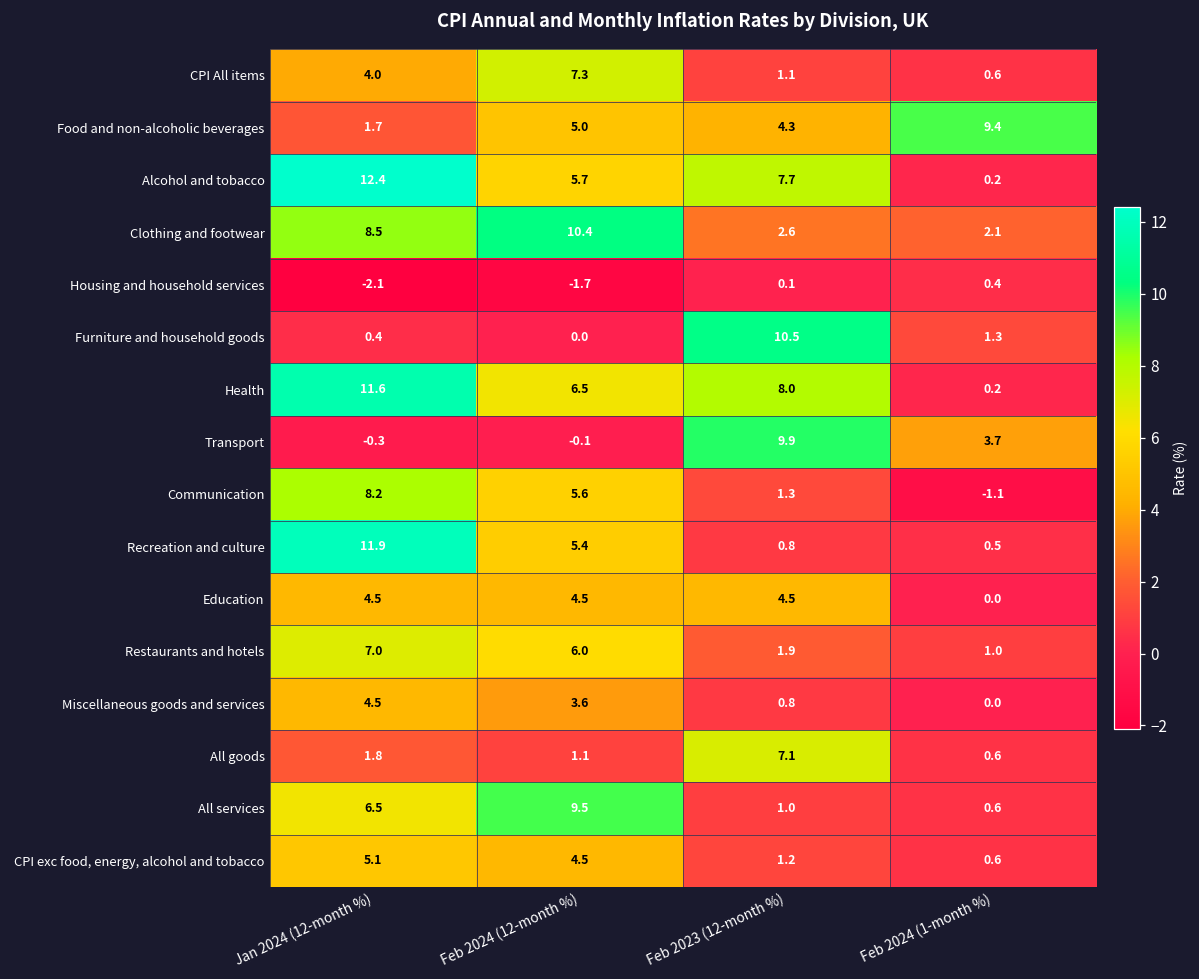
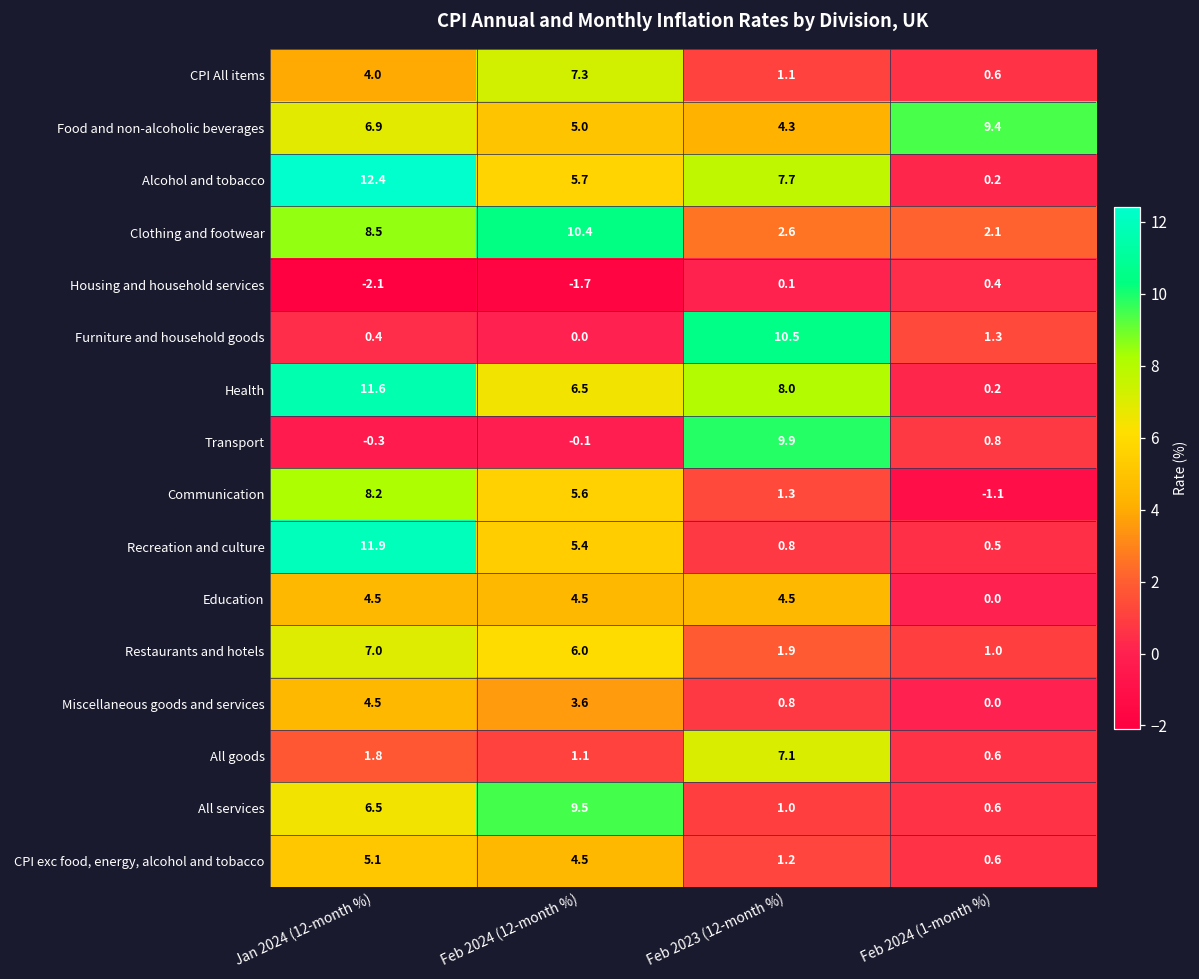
  {
    "CPI All items": {
      "Jan 2024 (12-month %)": 4.0,
      "Feb 2024 (12-month %)": 7.3,
      "Feb 2023 (12-month %)": 1.1,
      "Feb 2024 (1-month %)": 0.6
    },
    "Food and non-alcoholic beverages": {
-     "Jan 2024 (12-month %)": 1.7,
+     "Jan 2024 (12-month %)": 6.9,
      "Feb 2024 (12-month %)": 5.0,
      "Feb 2023 (12-month %)": 4.3,
      "Feb 2024 (1-month %)": 9.4
    },
    "Alcohol and tobacco": {
      "Jan 2024 (12-month %)": 12.4,
      "Feb 2024 (12-month %)": 5.7,
      "Feb 2023 (12-month %)": 7.7,
      "Feb 2024 (1-month %)": 0.2
    },
    "Clothing and footwear": {
      "Jan 2024 (12-month %)": 8.5,
      "Feb 2024 (12-month %)": 10.4,
      "Feb 2023 (12-month %)": 2.6,
      "Feb 2024 (1-month %)": 2.1
    },
    "Housing and household services": {
      "Jan 2024 (12-month %)": -2.1,
      "Feb 2024 (12-month %)": -1.7,
      "Feb 2023 (12-month %)": 0.1,
      "Feb 2024 (1-month %)": 0.4
    },
    "Furniture and household goods": {
      "Jan 2024 (12-month %)": 0.4,
      "Feb 2024 (12-month %)": 0.0,
      "Feb 2023 (12-month %)": 10.5,
      "Feb 2024 (1-month %)": 1.3
    },
    "Health": {
      "Jan 2024 (12-month %)": 11.6,
      "Feb 2024 (12-month %)": 6.5,
      "Feb 2023 (12-month %)": 8.0,
      "Feb 2024 (1-month %)": 0.2
    },
    "Transport": {
      "Jan 2024 (12-month %)": -0.3,
      "Feb 2024 (12-month %)": -0.1,
      "Feb 2023 (12-month %)": 9.9,
-     "Feb 2024 (1-month %)": 3.7
+     "Feb 2024 (1-month %)": 0.8
    },
    "Communication": {
      "Jan 2024 (12-month %)": 8.2,
      "Feb 2024 (12-month %)": 5.6,
      "Feb 2023 (12-month %)": 1.3,
      "Feb 2024 (1-month %)": -1.1
    },
    "Recreation and culture": {
      "Jan 2024 (12-month %)": 11.9,
      "Feb 2024 (12-month %)": 5.4,
      "Feb 2023 (12-month %)": 0.8,
      "Feb 2024 (1-month %)": 0.5
    },
    "Education": {
      "Jan 2024 (12-month %)": 4.5,
      "Feb 2024 (12-month %)": 4.5,
      "Feb 2023 (12-month %)": 4.5,
      "Feb 2024 (1-month %)": 0.0
    },
    "Restaurants and hotels": {
      "Jan 2024 (12-month %)": 7.0,
      "Feb 2024 (12-month %)": 6.0,
      "Feb 2023 (12-month %)": 1.9,
      "Feb 2024 (1-month %)": 1.0
    },
    "Miscellaneous goods and services": {
      "Jan 2024 (12-month %)": 4.5,
      "Feb 2024 (12-month %)": 3.6,
      "Feb 2023 (12-month %)": 0.8,
      "Feb 2024 (1-month %)": 0.0
    },
    "All goods": {
      "Jan 2024 (12-month %)": 1.8,
      "Feb 2024 (12-month %)": 1.1,
      "Feb 2023 (12-month %)": 7.1,
      "Feb 2024 (1-month %)": 0.6
    },
    "All services": {
      "Jan 2024 (12-month %)": 6.5,
      "Feb 2024 (12-month %)": 9.5,
      "Feb 2023 (12-month %)": 1.0,
      "Feb 2024 (1-month %)": 0.6
    },
    "CPI exc food, energy, alcohol and tobacco": {
      "Jan 2024 (12-month %)": 5.1,
      "Feb 2024 (12-month %)": 4.5,
      "Feb 2023 (12-month %)": 1.2,
      "Feb 2024 (1-month %)": 0.6
    }
  }
